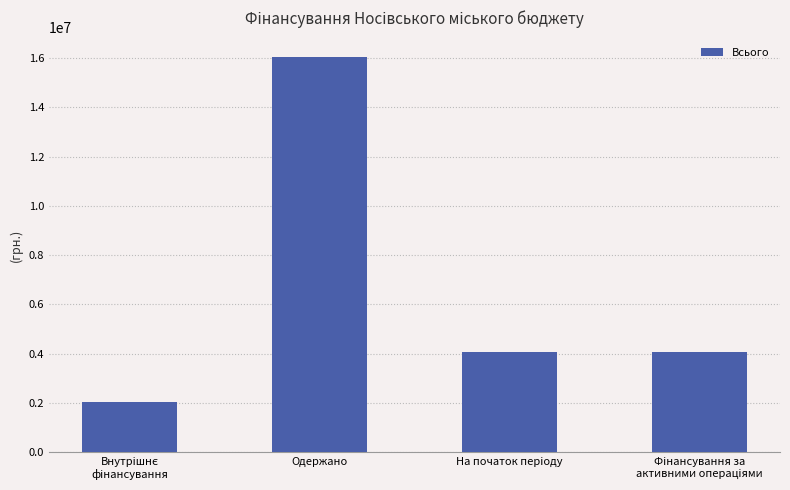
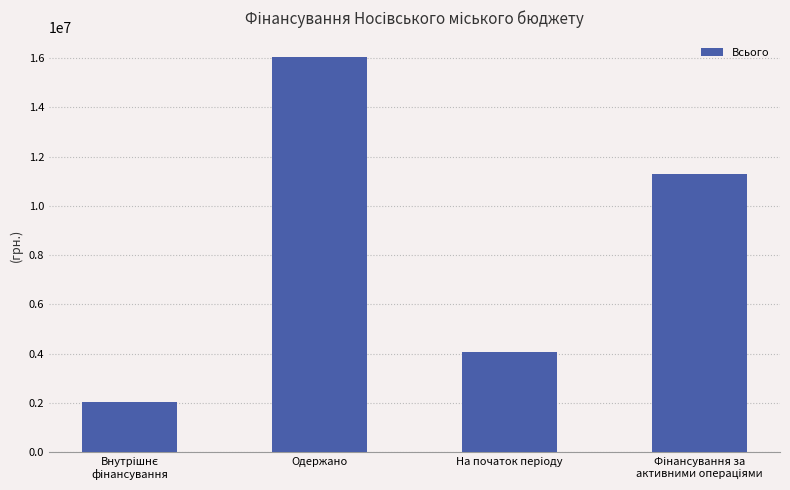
  {
    "Внутрішнє фінансування": 2000000,
    "Одержано": 16000000,
    "На початок періоду": 4100000,
-   "Фінансування за активними операціями": 4100000
+   "Фінансування за активними операціями": 11300000
  }
